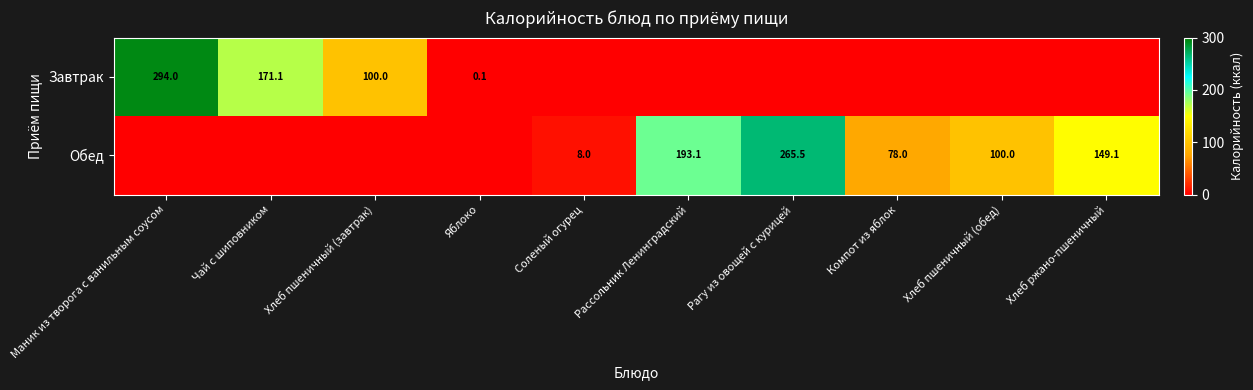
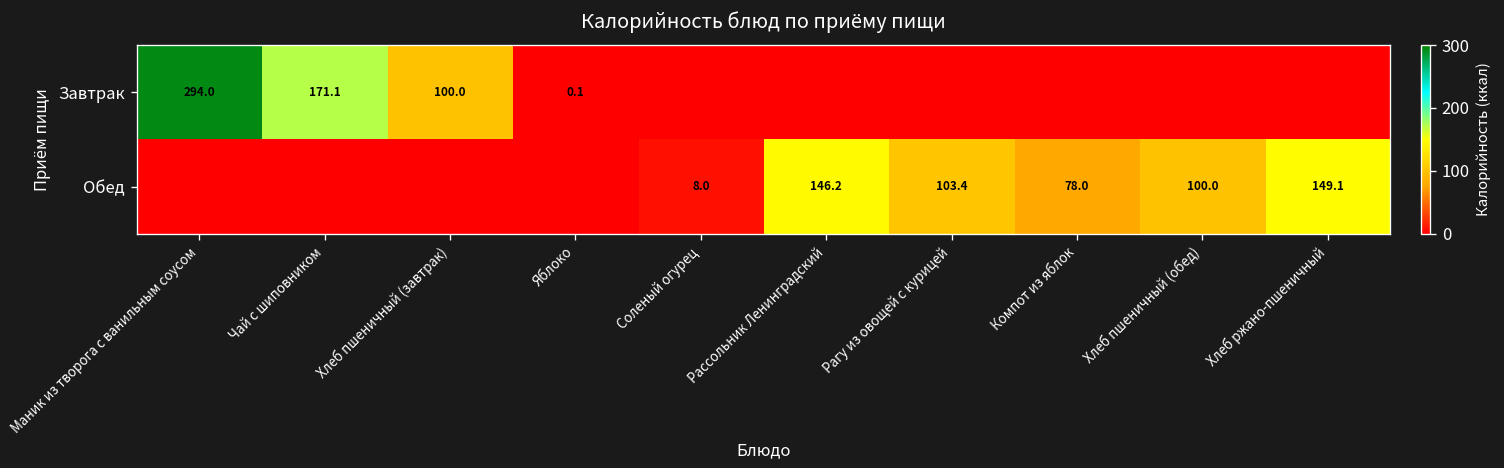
  {
    "Завтрак": {
      "Маник из творога с ванильным соусом": 294.0,
      "Чай с шиповником": 171.1,
      "Хлеб пшеничный (завтрак)": 100.0,
      "Яблоко": 0.1
    },
    "Обед": {
      "Соленый огурец": 8.0,
-     "Рассольник Ленинградский": 193.1,
-     "Рагу из овощей с курицей": 265.5,
+     "Рассольник Ленинградский": 146.2,
+     "Рагу из овощей с курицей": 103.4,
      "Компот из яблок": 78.0,
      "Хлеб пшеничный (обед)": 100.0,
      "Хлеб ржано-пшеничный": 149.1
    }
  }
